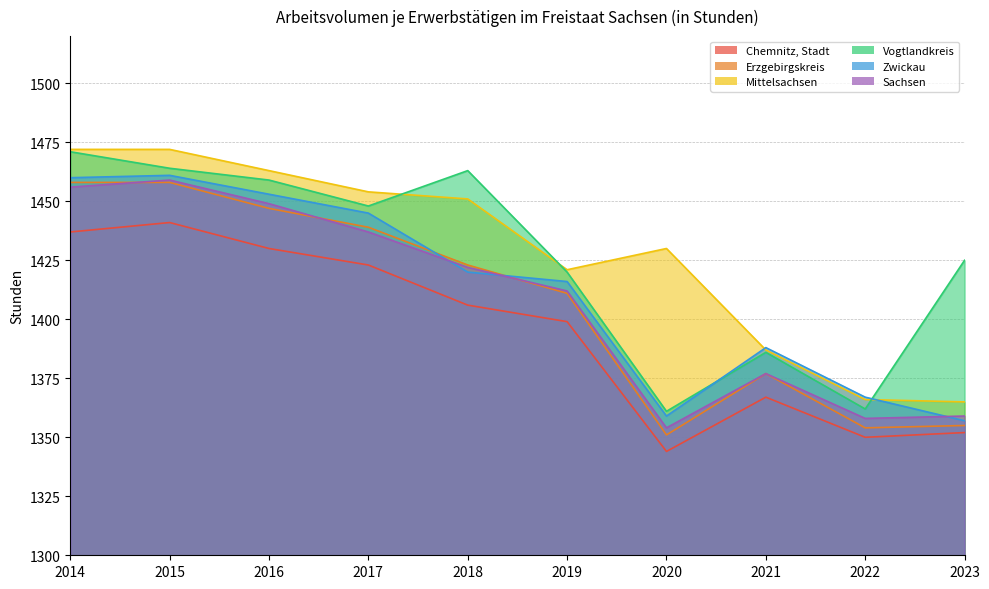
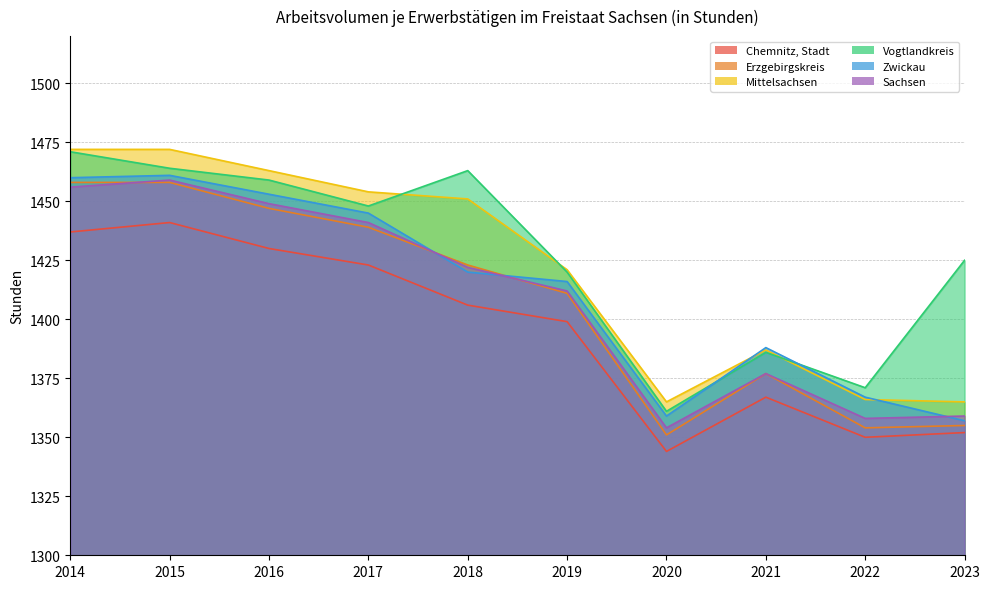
  {
    "Mittelsachsen": {
      "2015": 1472,
      "2016": 1463,
      "2017": 1454,
      "2018": 1451,
-     "2020": 1430,
+     "2020": 1365,
      "2023": 1365
    },
    "Vogtlandkreis": {
      "2015": 1464,
      "2016": 1459,
      "2017": 1448,
      "2018": 1463,
      "2020": 1361,
-     "2022": 1362,
+     "2022": 1371,
      "2023": 1425
    },
    "Zwickau": {
      "2014": 1460,
      "2015": 1461,
      "2016": 1453,
      "2017": 1445,
      "2018": 1420,
      "2019": 1416,
      "2020": 1359,
      "2023": 1357
    },
    "Sachsen": {
      "2014": 1456,
      "2016": 1449,
-     "2017": 1437,
+     "2017": 1441,
      "2020": 1354,
      "2022": 1358,
      "2023": 1359
    }
  }
